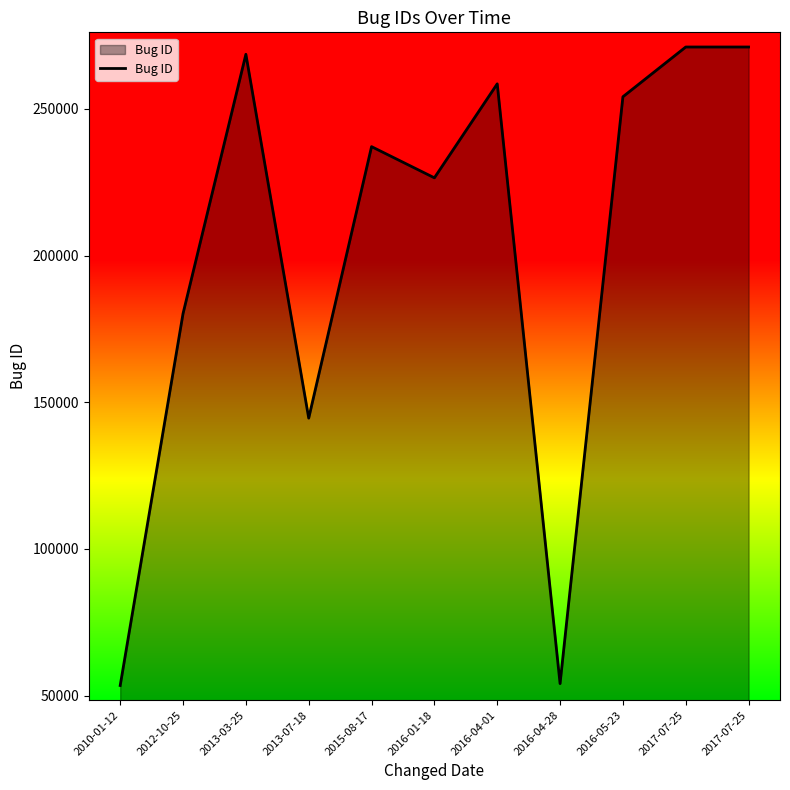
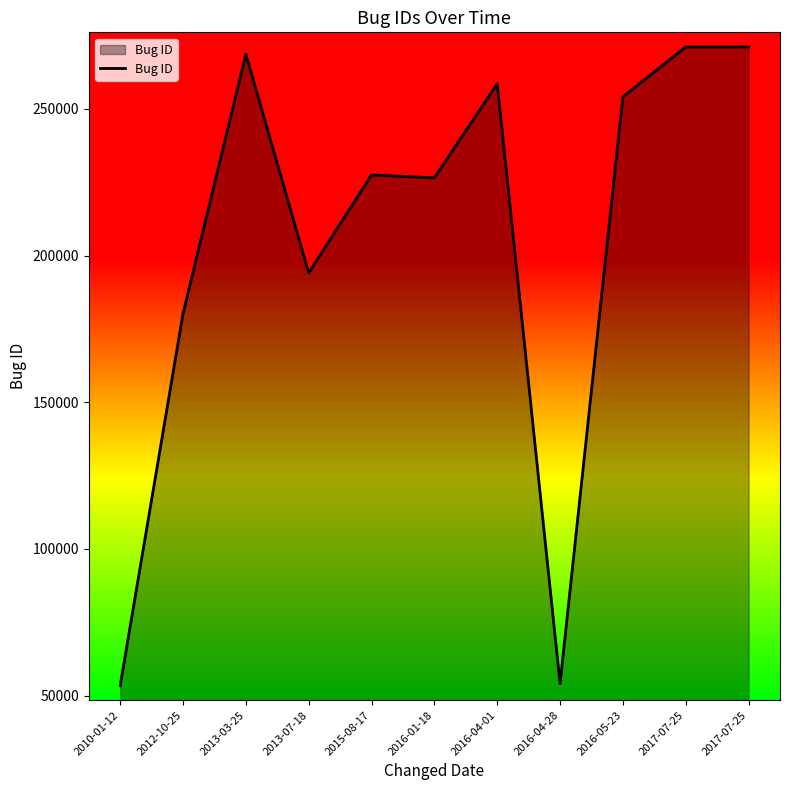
  {
    "2010-01-12": 53000,
    "2012-10-25": 180000,
    "2013-03-25": 269000,
-   "2013-07-18": 145000,
-   "2015-08-17": 237000,
+   "2013-07-18": 194000,
+   "2015-08-17": 227000,
    "2016-01-18": 226000,
    "2016-04-01": 259000,
    "2016-04-28": 54000,
    "2016-05-23": 254000
  }
